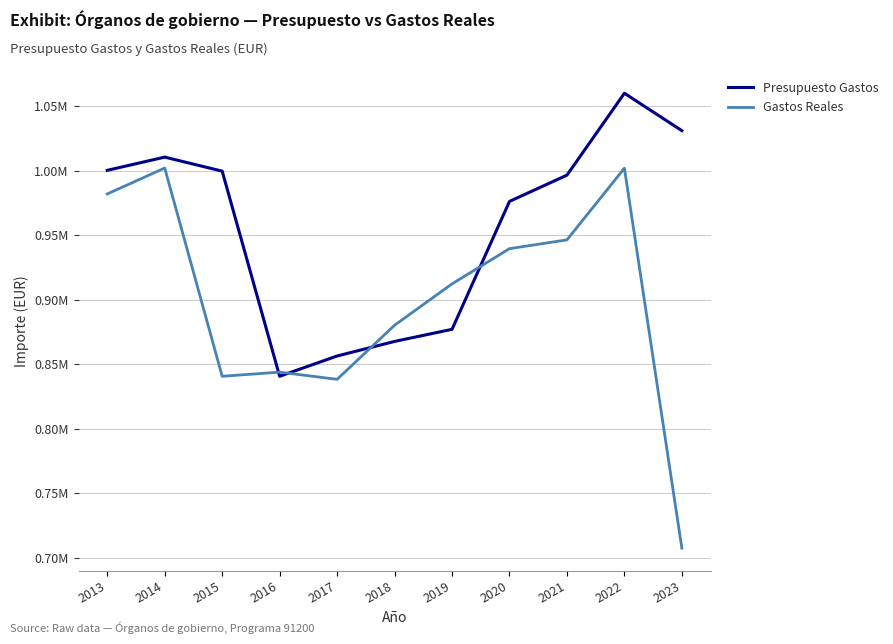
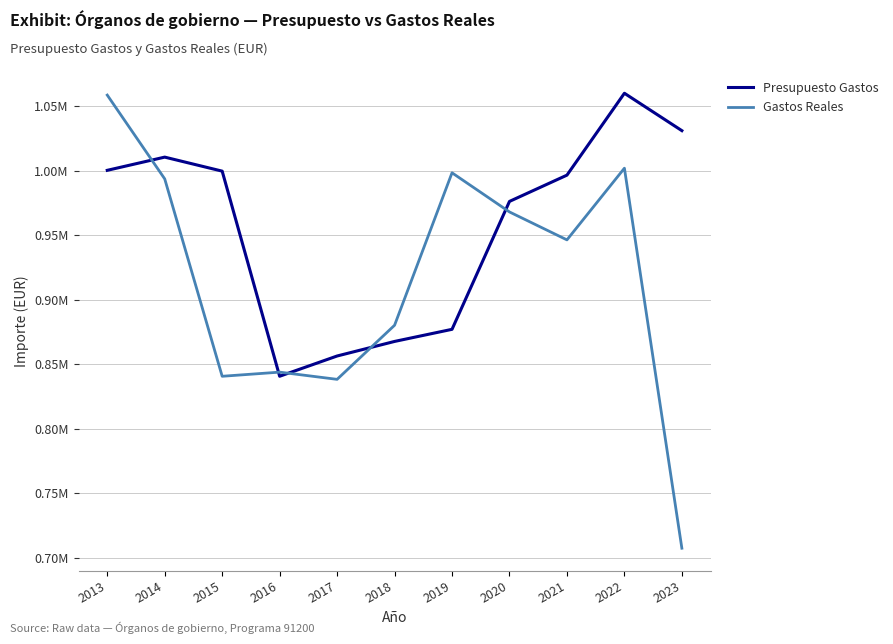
  {
    "Presupuesto Gastos": {
      "2013": 1000000,
      "2014": 1010000,
      "2015": 1000000,
      "2016": 841000,
      "2017": 856000,
      "2018": 868000,
      "2019": 877000,
      "2020": 976000,
      "2021": 997000,
      "2022": 1060000,
      "2023": 1031000
    },
    "Gastos Reales": {
-     "2013": 982000,
-     "2014": 1002000,
+     "2013": 1059000,
+     "2014": 994000,
      "2015": 841000,
      "2016": 844000,
      "2017": 838000,
      "2018": 880000,
-     "2019": 912000,
-     "2020": 940000,
+     "2019": 998000,
+     "2020": 968000,
      "2021": 946000,
      "2022": 1002000,
      "2023": 707000
    }
  }
